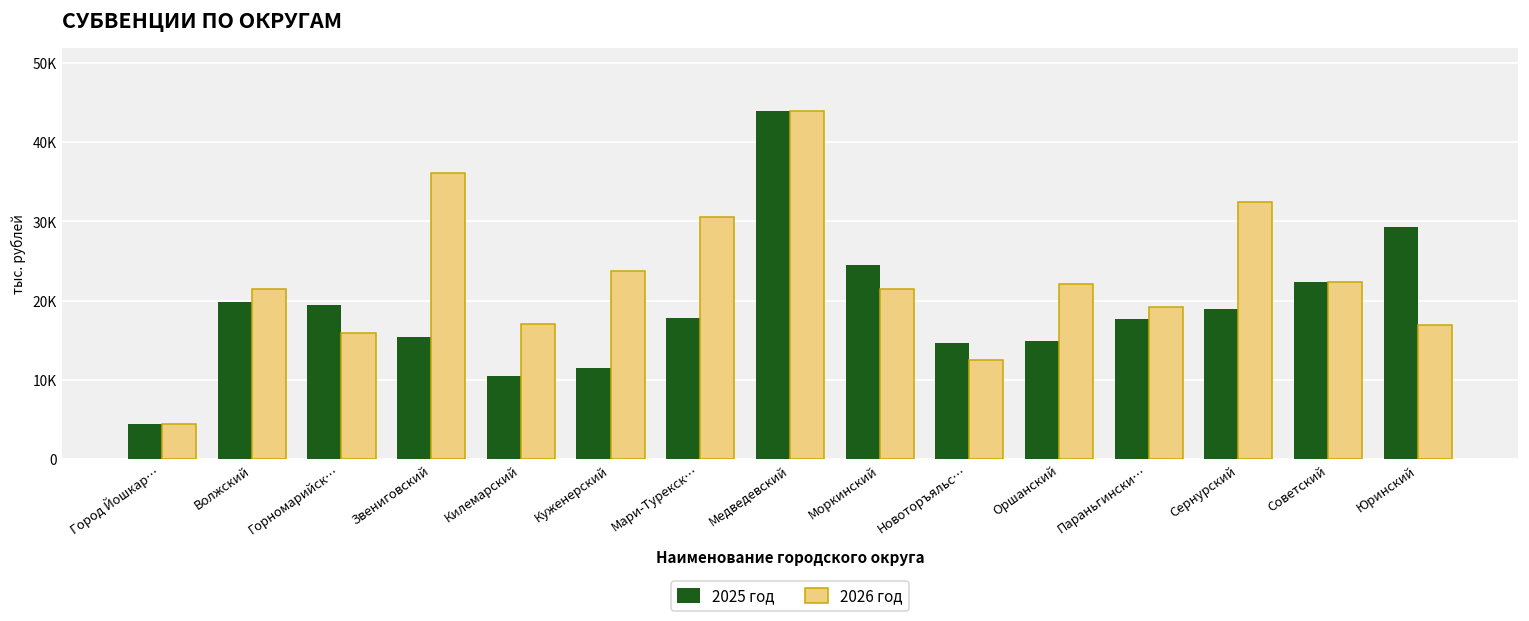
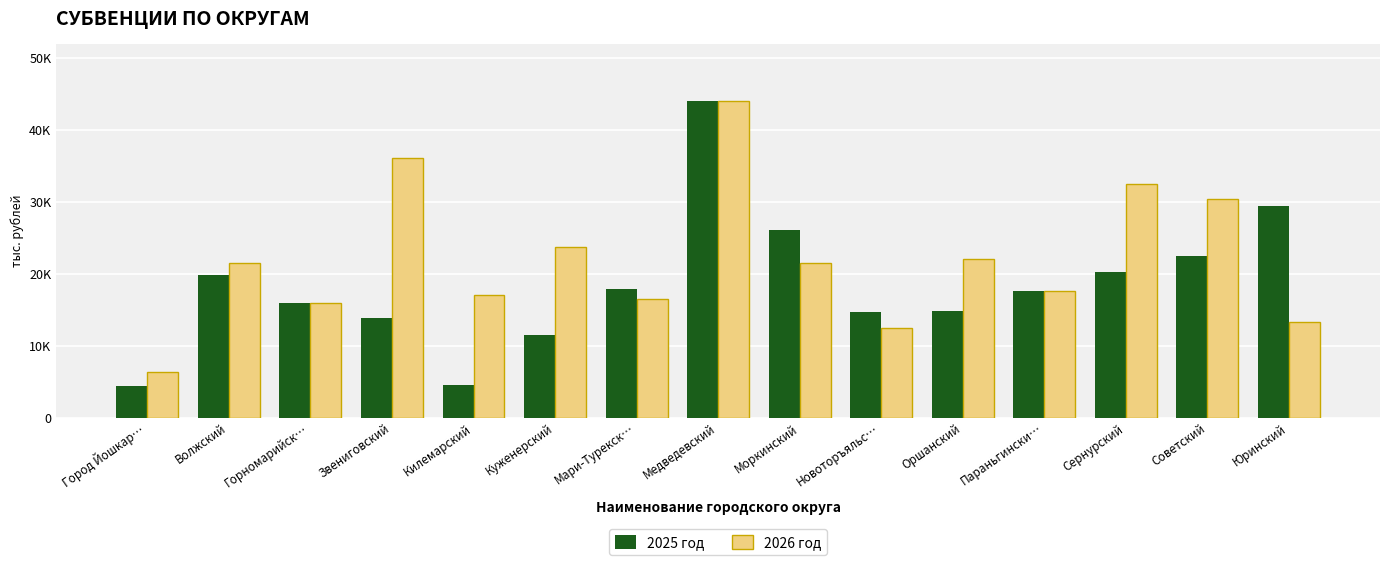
  {
    "2025 год": {
      "Город Йошкар…": 4000,
      "Волжский": 20000,
-     "Горномарийск…": 19000,
-     "Звениговский": 15000,
-     "Килемарский": 10000,
+     "Горномарийск…": 16000,
+     "Звениговский": 14000,
+     "Килемарский": 5000,
      "Куженерский": 11000,
      "Мари-Турекск…": 18000,
      "Медведевский": 44000,
-     "Моркинский": 25000,
+     "Моркинский": 26000,
      "Новоторъяльс…": 15000,
      "Оршанский": 15000,
      "Параньгински…": 18000,
-     "Сернурский": 19000,
+     "Сернурский": 20000,
      "Советский": 22000,
      "Юринский": 29000
    },
    "2026 год": {
-     "Город Йошкар…": 4000,
+     "Город Йошкар…": 6000,
      "Волжский": 21000,
      "Горномарийск…": 16000,
      "Звениговский": 36000,
      "Килемарский": 17000,
      "Куженерский": 24000,
-     "Мари-Турекск…": 31000,
+     "Мари-Турекск…": 17000,
      "Медведевский": 44000,
      "Моркинский": 21000,
      "Новоторъяльс…": 12000,
      "Оршанский": 22000,
-     "Параньгински…": 19000,
+     "Параньгински…": 18000,
      "Сернурский": 32000,
-     "Советский": 22000,
-     "Юринский": 17000
+     "Советский": 30000,
+     "Юринский": 13000
    }
  }
